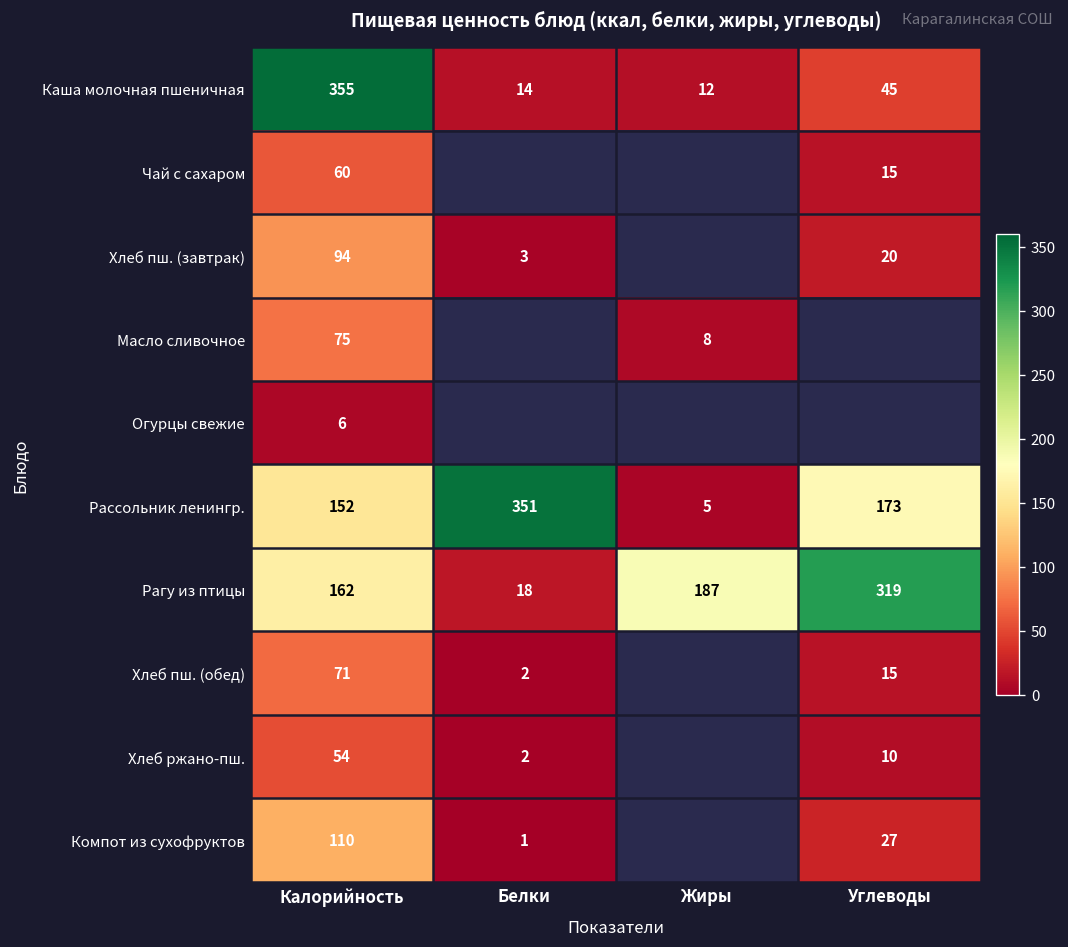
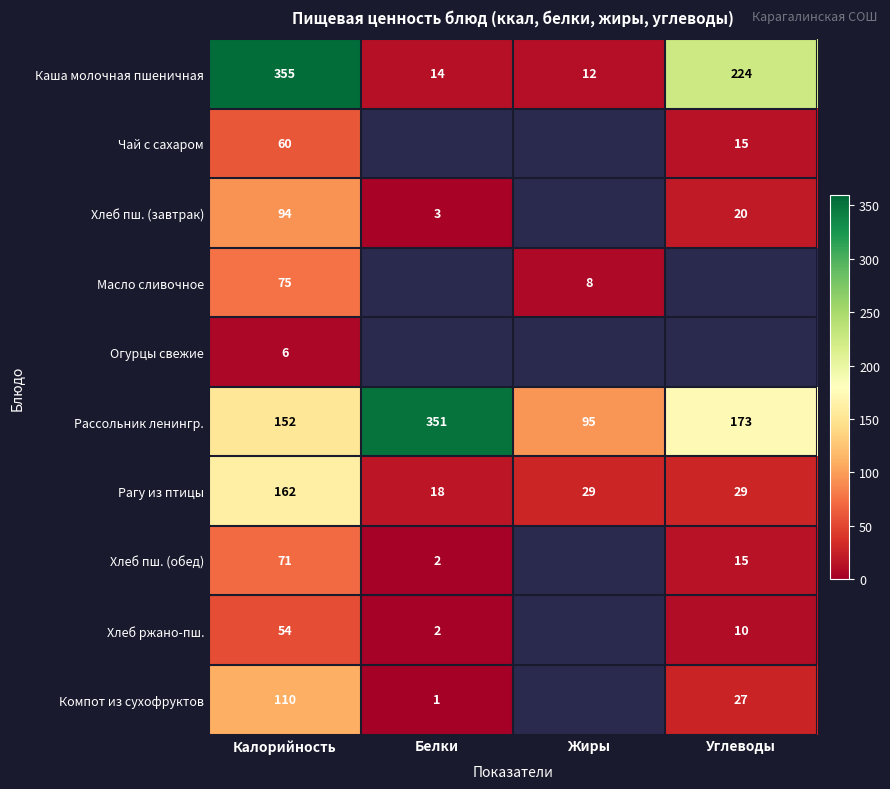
  {
    "Каша молочная пшеничная": {
      "Калорийность": 355,
      "Белки": 14,
      "Жиры": 12,
-     "Углеводы": 45
+     "Углеводы": 224
    },
    "Чай с сахаром": {
      "Калорийность": 60,
      "Углеводы": 15
    },
    "Хлеб пш. (завтрак)": {
      "Калорийность": 94,
      "Белки": 3,
      "Углеводы": 20
    },
    "Масло сливочное": {
      "Калорийность": 75,
      "Жиры": 8
    },
    "Огурцы свежие": {
      "Калорийность": 6
    },
    "Рассольник ленингр.": {
      "Калорийность": 152,
      "Белки": 351,
-     "Жиры": 5,
+     "Жиры": 95,
      "Углеводы": 173
    },
    "Рагу из птицы": {
      "Калорийность": 162,
      "Белки": 18,
-     "Жиры": 187,
-     "Углеводы": 319
+     "Жиры": 29,
+     "Углеводы": 29
    },
    "Хлеб пш. (обед)": {
      "Калорийность": 71,
      "Белки": 2,
      "Углеводы": 15
    },
    "Хлеб ржано-пш.": {
      "Калорийность": 54,
      "Белки": 2,
      "Углеводы": 10
    },
    "Компот из сухофруктов": {
      "Калорийность": 110,
      "Белки": 1,
      "Углеводы": 27
    }
  }
